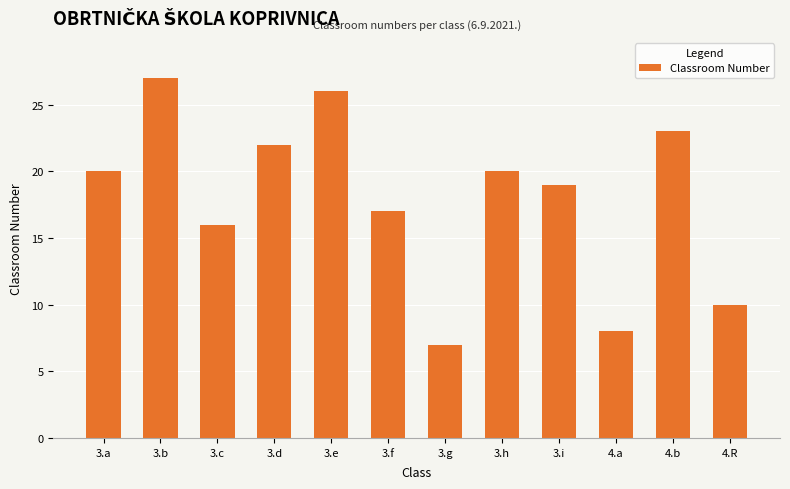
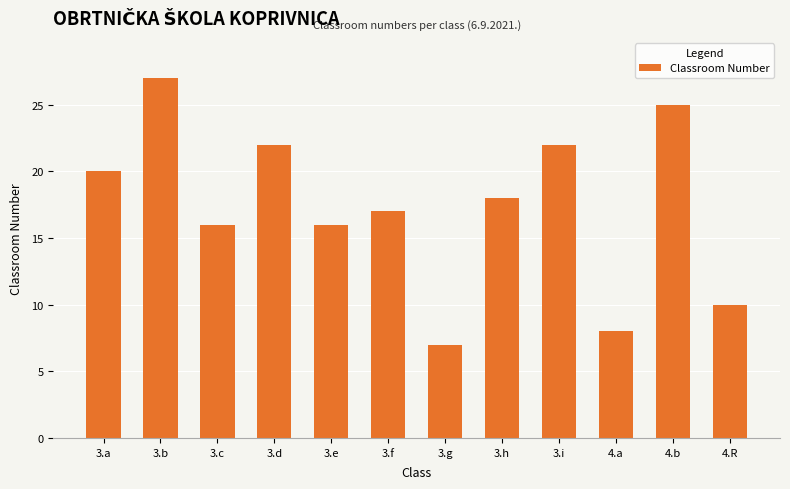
  {
    "3.a": 20,
    "3.b": 27,
    "3.c": 16,
    "3.d": 22,
-   "3.e": 26,
+   "3.e": 16,
    "3.f": 17,
    "3.g": 7,
-   "3.h": 20,
-   "3.i": 19,
+   "3.h": 18,
+   "3.i": 22,
    "4.a": 8,
-   "4.b": 23,
+   "4.b": 25,
    "4.R": 10
  }
